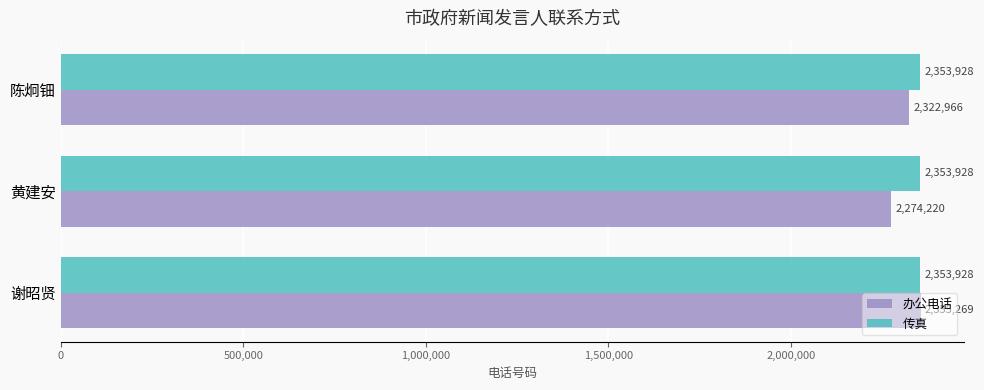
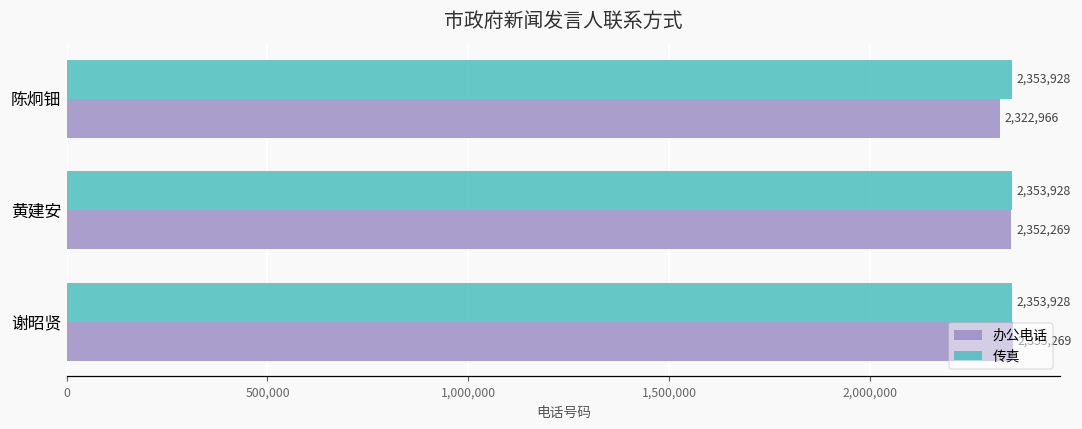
  {
    "办公电话": {
      "陈炯钿": "2,322,966",
-     "黄建安": "2,274,220"
+     "黄建安": "2,352,269"
    },
    "传真": {
      "陈炯钿": "2,353,928",
      "黄建安": "2,353,928",
      "谢昭贤": "2,353,928"
    }
  }
